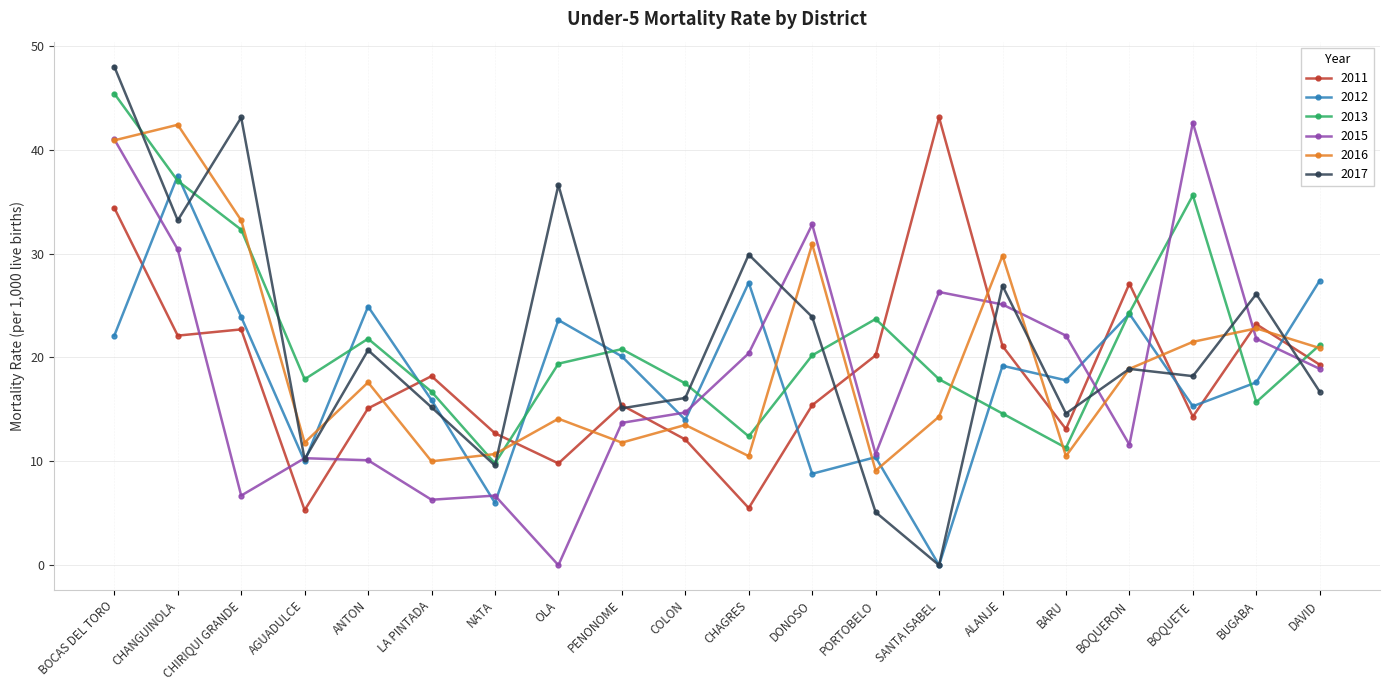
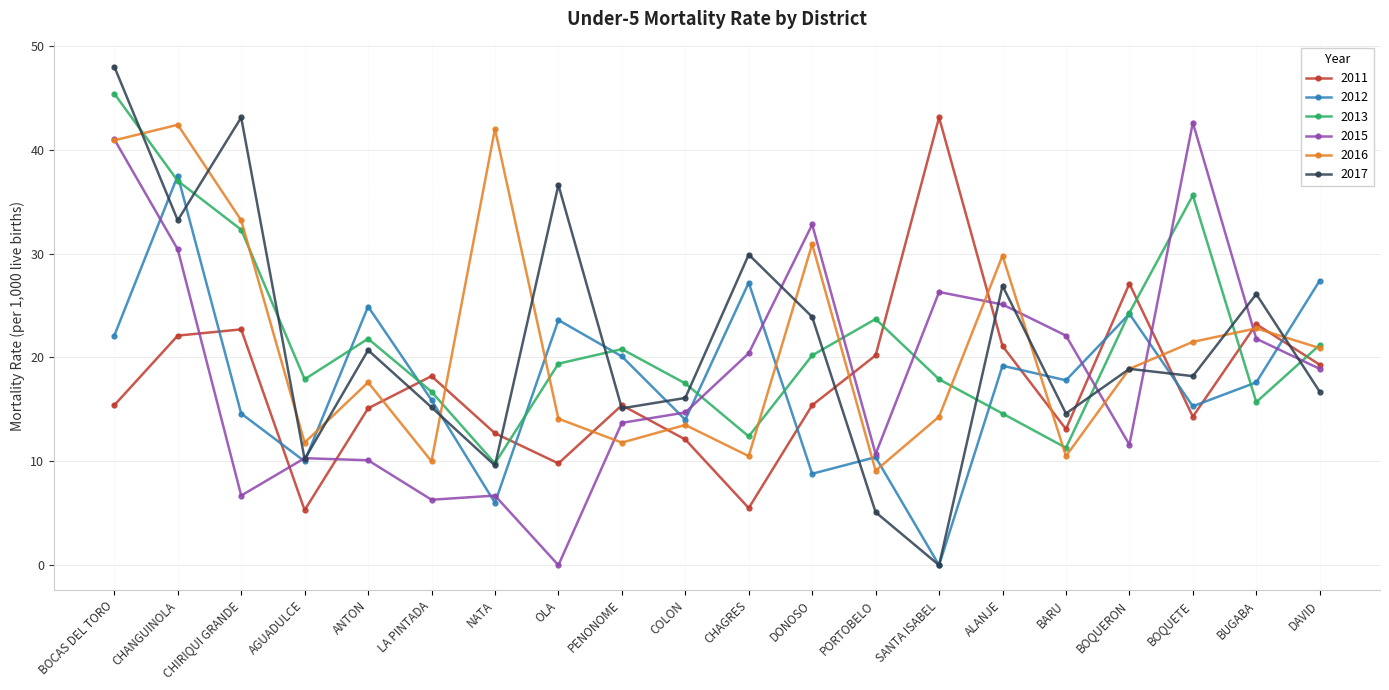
  {
    "2011": {
-     "BOCAS DEL TORO": 34.4,
+     "BOCAS DEL TORO": 15.4,
      "CHANGUINOLA": 22.1,
      "CHIRIQUI GRANDE": 22.7,
      "AGUADULCE": 5.3,
      "ANTON": 15.1,
      "LA PINTADA": 18.2,
      "NATA": 12.7,
      "OLA": 9.8,
      "PENONOME": 15.4,
      "COLON": 12.1,
      "CHAGRES": 5.5,
      "DONOSO": 15.4,
      "PORTOBELO": 20.2,
      "SANTA ISABEL": 43.1,
      "ALANJE": 21.1,
      "BARU": 13.1,
      "BOQUERON": 27.1,
      "BOQUETE": 14.3,
      "BUGABA": 23.2,
      "DAVID": 19.3
    },
    "2012": {
      "BOCAS DEL TORO": 22.1,
      "CHANGUINOLA": 37.5,
-     "CHIRIQUI GRANDE": 23.9,
+     "CHIRIQUI GRANDE": 14.6,
      "ANTON": 24.9,
      "LA PINTADA": 15.9,
      "NATA": 6.0,
      "OLA": 23.6,
      "PENONOME": 20.1,
      "COLON": 14.0,
      "CHAGRES": 27.2,
      "DONOSO": 8.8,
      "PORTOBELO": 10.4,
      "ALANJE": 19.2,
      "BARU": 17.8,
      "BOQUETE": 15.3,
      "BUGABA": 17.6,
      "DAVID": 27.4
    },
    "2013": {
      "BOCAS DEL TORO": 45.4,
      "CHANGUINOLA": 37.0,
      "CHIRIQUI GRANDE": 32.3,
      "AGUADULCE": 17.9,
      "ANTON": 21.8,
      "LA PINTADA": 16.7,
      "OLA": 19.4,
      "PENONOME": 20.8,
      "COLON": 17.5,
      "CHAGRES": 12.4,
      "DONOSO": 20.2,
      "PORTOBELO": 23.7,
      "SANTA ISABEL": 17.9,
      "ALANJE": 14.6,
      "BARU": 11.3,
      "BOQUETE": 35.6,
      "BUGABA": 15.7,
      "DAVID": 21.2
    },
    "2015": {
      "CHANGUINOLA": 30.4,
      "CHIRIQUI GRANDE": 6.7,
      "ANTON": 10.1,
      "LA PINTADA": 6.3,
      "NATA": 6.7,
      "OLA": 0.0,
      "PENONOME": 13.7,
      "COLON": 14.7,
      "CHAGRES": 20.4,
      "DONOSO": 32.8,
      "PORTOBELO": 10.7,
      "SANTA ISABEL": 26.3,
      "ALANJE": 25.1,
      "BARU": 22.1,
      "BOQUERON": 11.6,
      "BOQUETE": 42.6,
      "BUGABA": 21.8,
      "DAVID": 18.9
    },
    "2016": {
      "CHANGUINOLA": 42.4,
      "CHIRIQUI GRANDE": 33.2,
      "AGUADULCE": 11.8,
      "ANTON": 17.6,
      "LA PINTADA": 10.0,
-     "NATA": 10.7,
+     "NATA": 42.0,
      "OLA": 14.1,
      "PENONOME": 11.8,
      "COLON": 13.5,
      "CHAGRES": 10.5,
      "DONOSO": 30.9,
      "PORTOBELO": 9.1,
      "SANTA ISABEL": 14.3,
      "ALANJE": 29.8,
      "BARU": 10.5,
      "BOQUETE": 21.5,
      "BUGABA": 22.8,
      "DAVID": 20.9
    },
    "2017": {
      "BOCAS DEL TORO": 48.0,
      "CHANGUINOLA": 33.2,
      "CHIRIQUI GRANDE": 43.1,
      "ANTON": 20.7,
      "LA PINTADA": 15.2,
      "OLA": 36.6,
      "PENONOME": 15.1,
      "COLON": 16.1,
      "CHAGRES": 29.9,
      "DONOSO": 23.9,
      "PORTOBELO": 5.1,
      "ALANJE": 26.9,
      "BARU": 14.6,
      "BOQUETE": 18.2,
      "BUGABA": 26.1,
      "DAVID": 16.7
    }
  }
